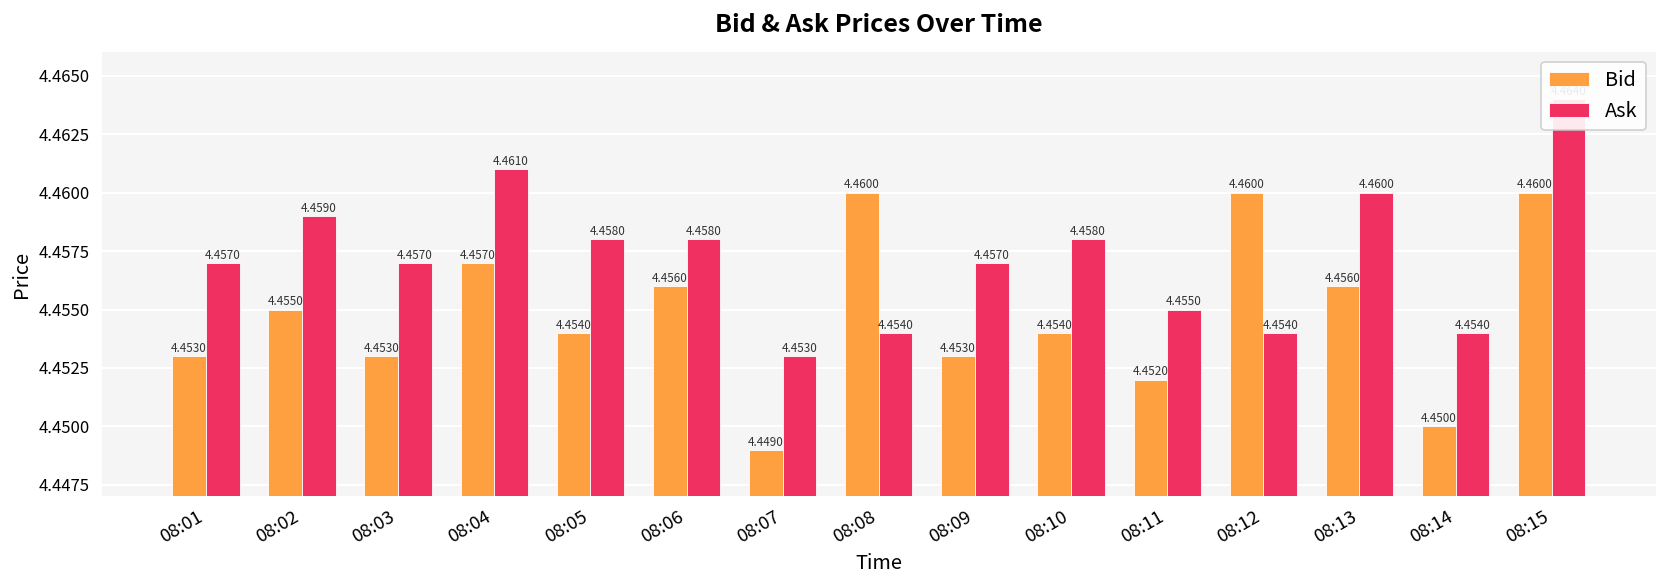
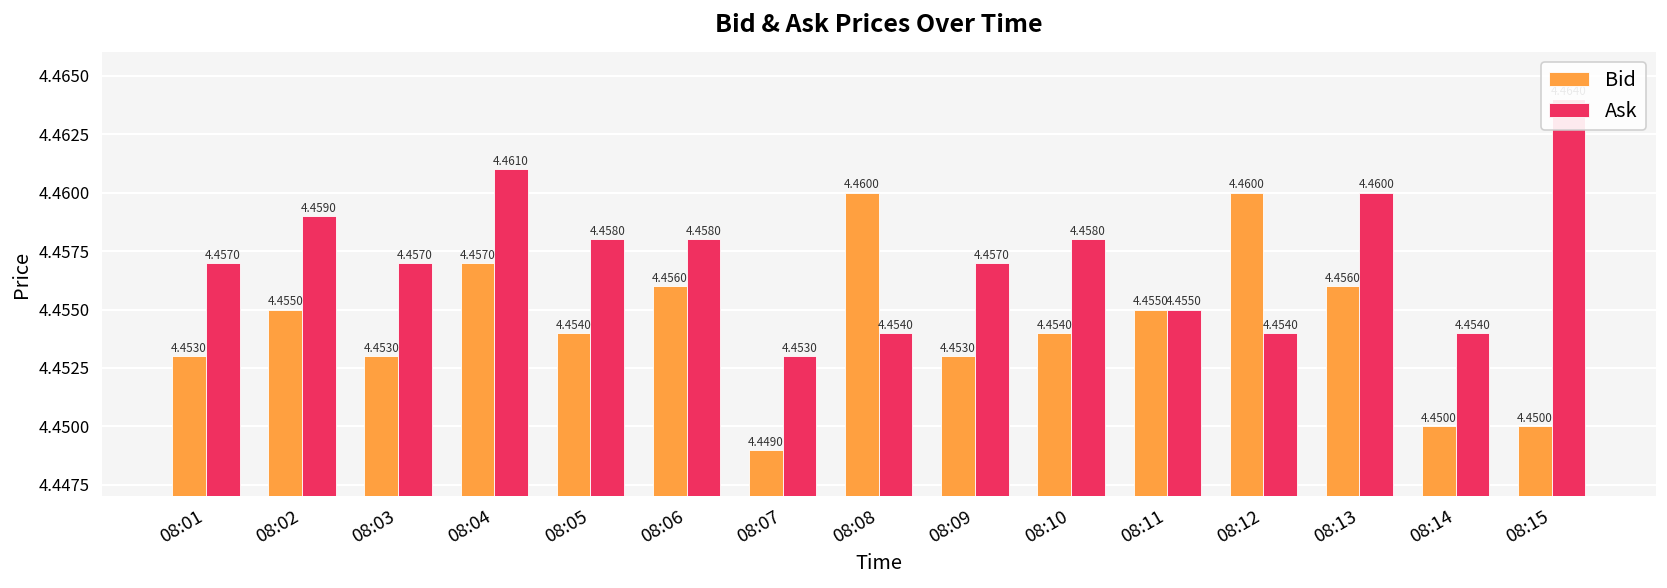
  {
    "Bid": {
      "08:01": 4.4530,
      "08:02": 4.4550,
      "08:03": 4.4530,
      "08:04": 4.4570,
      "08:05": 4.4540,
      "08:06": 4.4560,
      "08:07": 4.4490,
      "08:08": 4.4600,
      "08:09": 4.4530,
      "08:10": 4.4540,
-     "08:11": 4.4520,
+     "08:11": 4.4550,
      "08:12": 4.4600,
      "08:13": 4.4560,
      "08:14": 4.4500,
-     "08:15": 4.4600
+     "08:15": 4.4500
    },
    "Ask": {
      "08:01": 4.4570,
      "08:02": 4.4590,
      "08:03": 4.4570,
      "08:04": 4.4610,
      "08:05": 4.4580,
      "08:06": 4.4580,
      "08:07": 4.4530,
      "08:08": 4.4540,
      "08:09": 4.4570,
      "08:10": 4.4580,
      "08:11": 4.4550,
      "08:12": 4.4540,
      "08:13": 4.4600,
      "08:14": 4.4540
    }
  }
